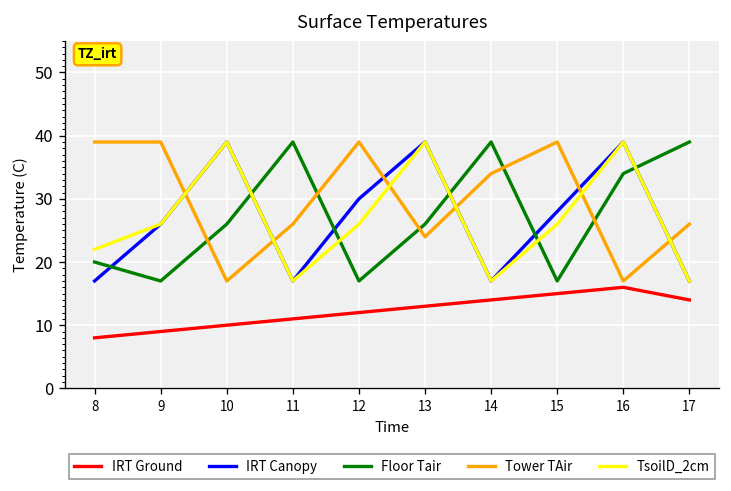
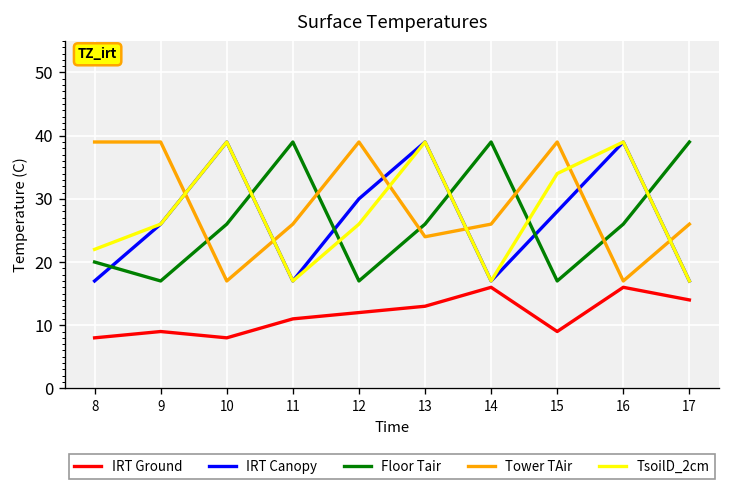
  {
    "IRT Ground": {
      "8": 8,
      "9": 9,
-     "10": 10,
+     "10": 8,
      "11": 11,
      "12": 12,
      "13": 13,
-     "14": 14,
-     "15": 15,
+     "14": 16,
+     "15": 9,
      "16": 16,
      "17": 14
    },
    "IRT Canopy": {
      "8": 17,
      "12": 30,
      "15": 28
    },
    "Floor Tair": {
      "8": 20,
      "9": 17,
      "10": 26,
      "11": 39,
      "12": 17,
      "13": 26,
      "14": 39,
      "15": 17,
-     "16": 34,
+     "16": 26,
      "17": 39
    },
    "Tower TAir": {
      "8": 39,
      "9": 39,
      "10": 17,
      "11": 26,
      "12": 39,
      "13": 24,
-     "14": 34,
+     "14": 26,
      "15": 39,
      "16": 17,
      "17": 26
    },
    "TsoilD_2cm": {
      "8": 22,
      "12": 26,
-     "15": 26
+     "15": 34
    }
  }
